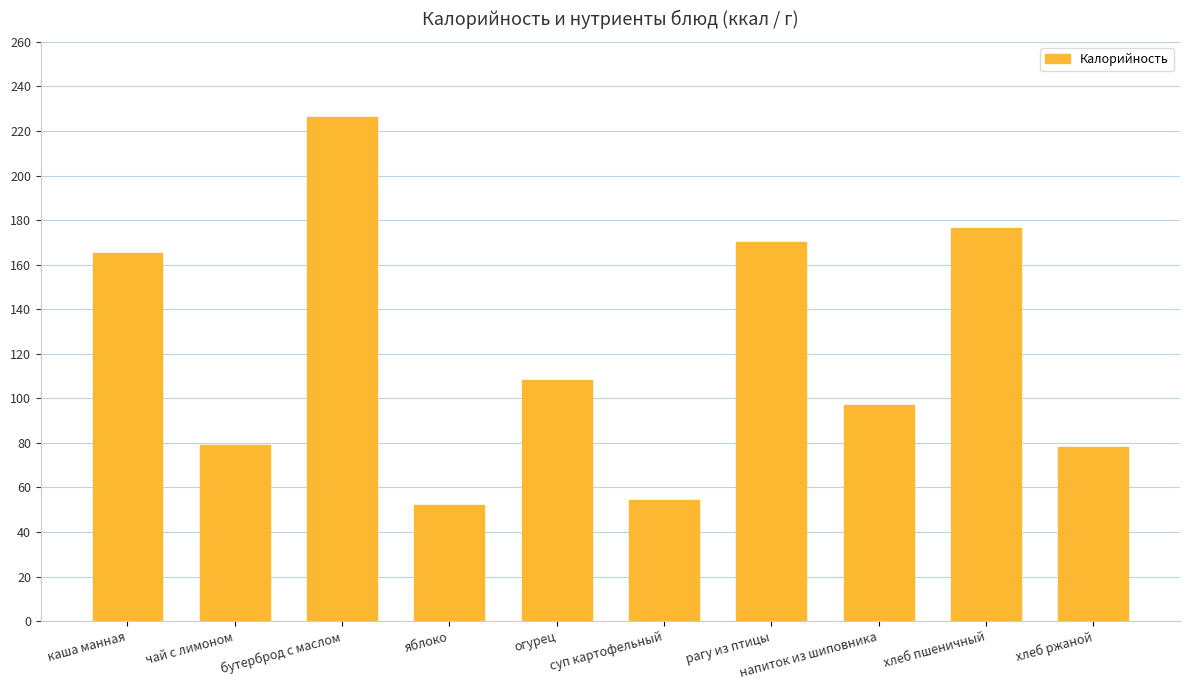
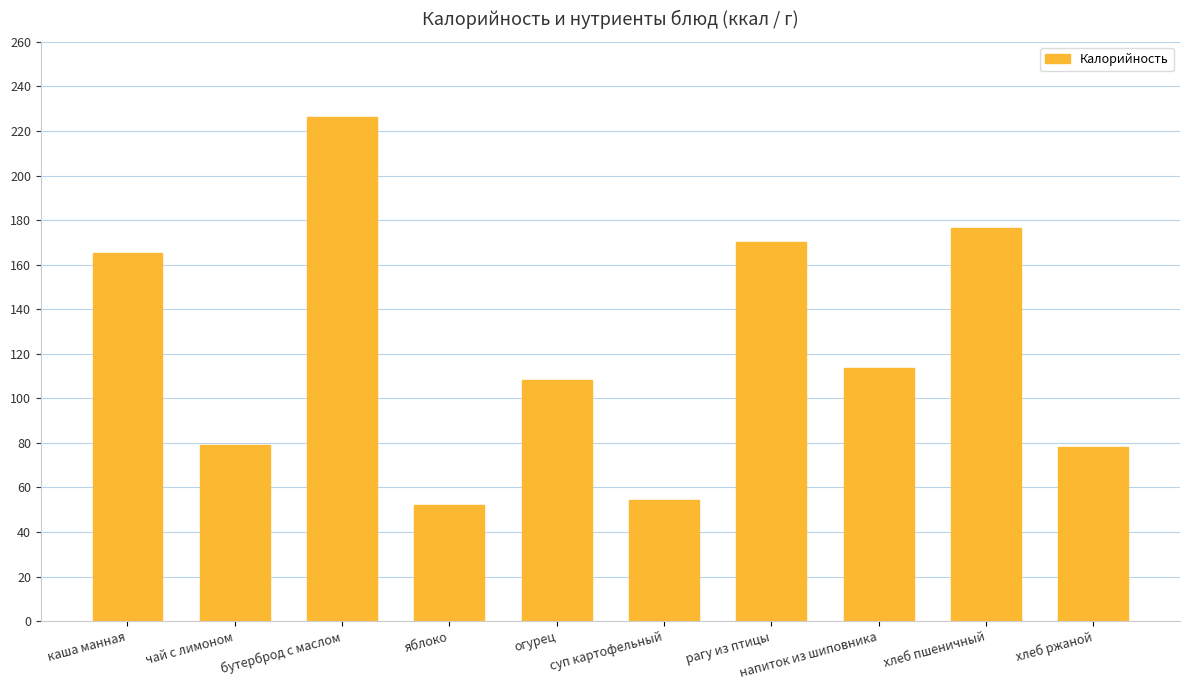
  {
    "каша манная": 165,
    "чай с лимоном": 79,
    "бутерброд с маслом": 226,
    "яблоко": 52,
    "огурец": 108,
    "суп картофельный": 54,
    "рагу из птицы": 170,
-   "напиток из шиповника": 97,
+   "напиток из шиповника": 114,
    "хлеб пшеничный": 176,
    "хлеб ржаной": 78
  }
